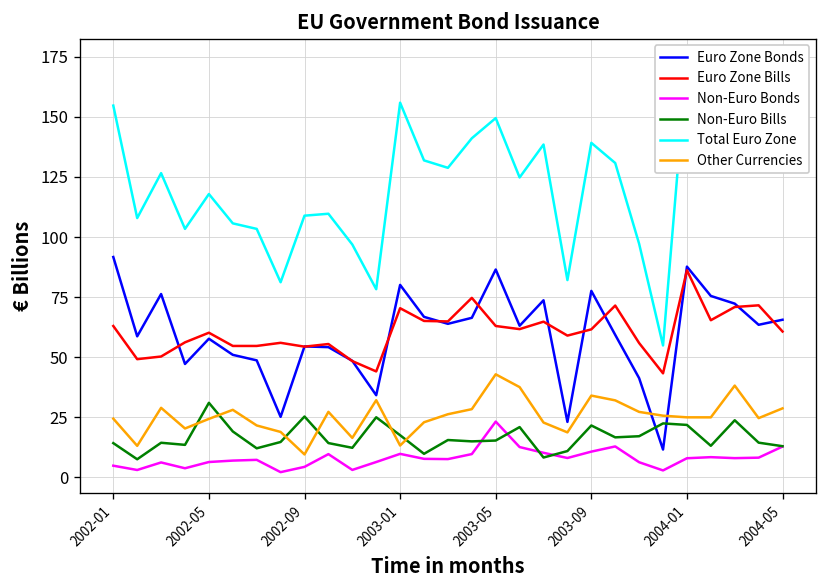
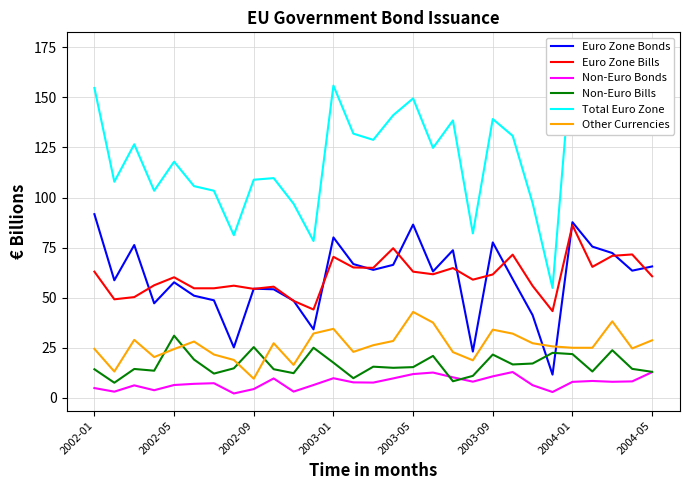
  {
    "Euro Zone Bonds": {
      "2002-01": 92,
      "2002-05": 58,
      "2003-01": 80,
      "2003-05": 87,
      "2003-09": 78,
      "2004-01": 88,
      "2004-05": 66
    },
    "Euro Zone Bills": {
      "2002-01": 63,
      "2002-05": 60,
      "2003-01": 70,
      "2003-05": 63,
      "2003-09": 62,
      "2004-01": 86,
      "2004-05": 61
    },
    "Non-Euro Bonds": {
      "2002-01": 5,
      "2002-05": 6,
      "2002-09": 4,
      "2003-01": 10,
-     "2003-05": 23,
+     "2003-05": 12,
      "2003-09": 11,
      "2004-01": 8
    },
    "Non-Euro Bills": {
      "2002-01": 14,
      "2002-05": 31,
      "2002-09": 25,
      "2003-01": 18,
      "2003-05": 15,
      "2003-09": 22,
      "2004-01": 22
    },
    "Total Euro Zone": {
      "2002-01": 155,
      "2002-05": 118,
      "2002-09": 109,
      "2003-01": 156,
      "2003-05": 150,
      "2003-09": 139
    },
    "Other Currencies": {
      "2002-01": 24,
      "2002-05": 24,
      "2002-09": 10,
-     "2003-01": 13,
+     "2003-01": 34,
      "2003-05": 43,
      "2003-09": 34,
      "2004-01": 25,
      "2004-05": 29
    }
  }
